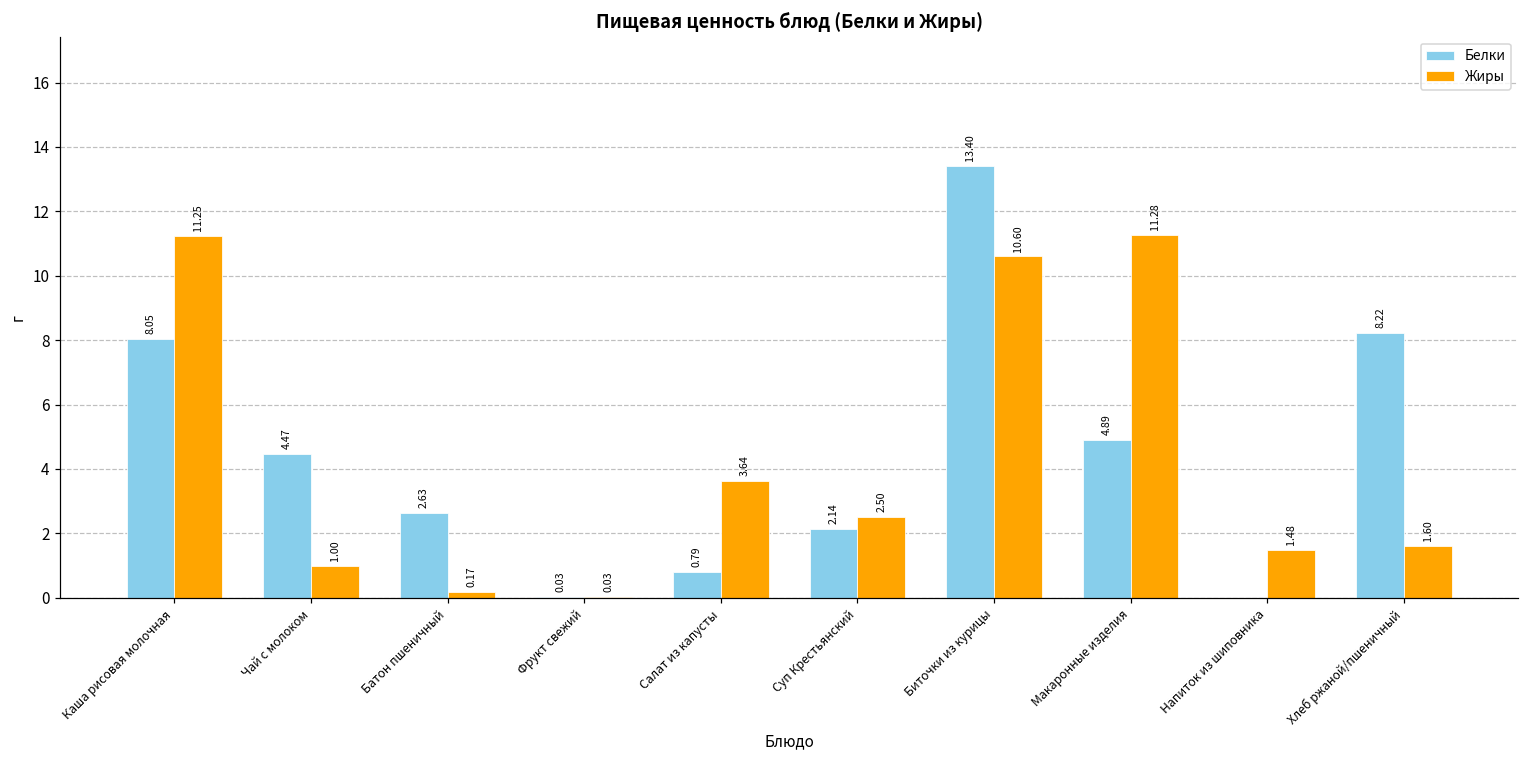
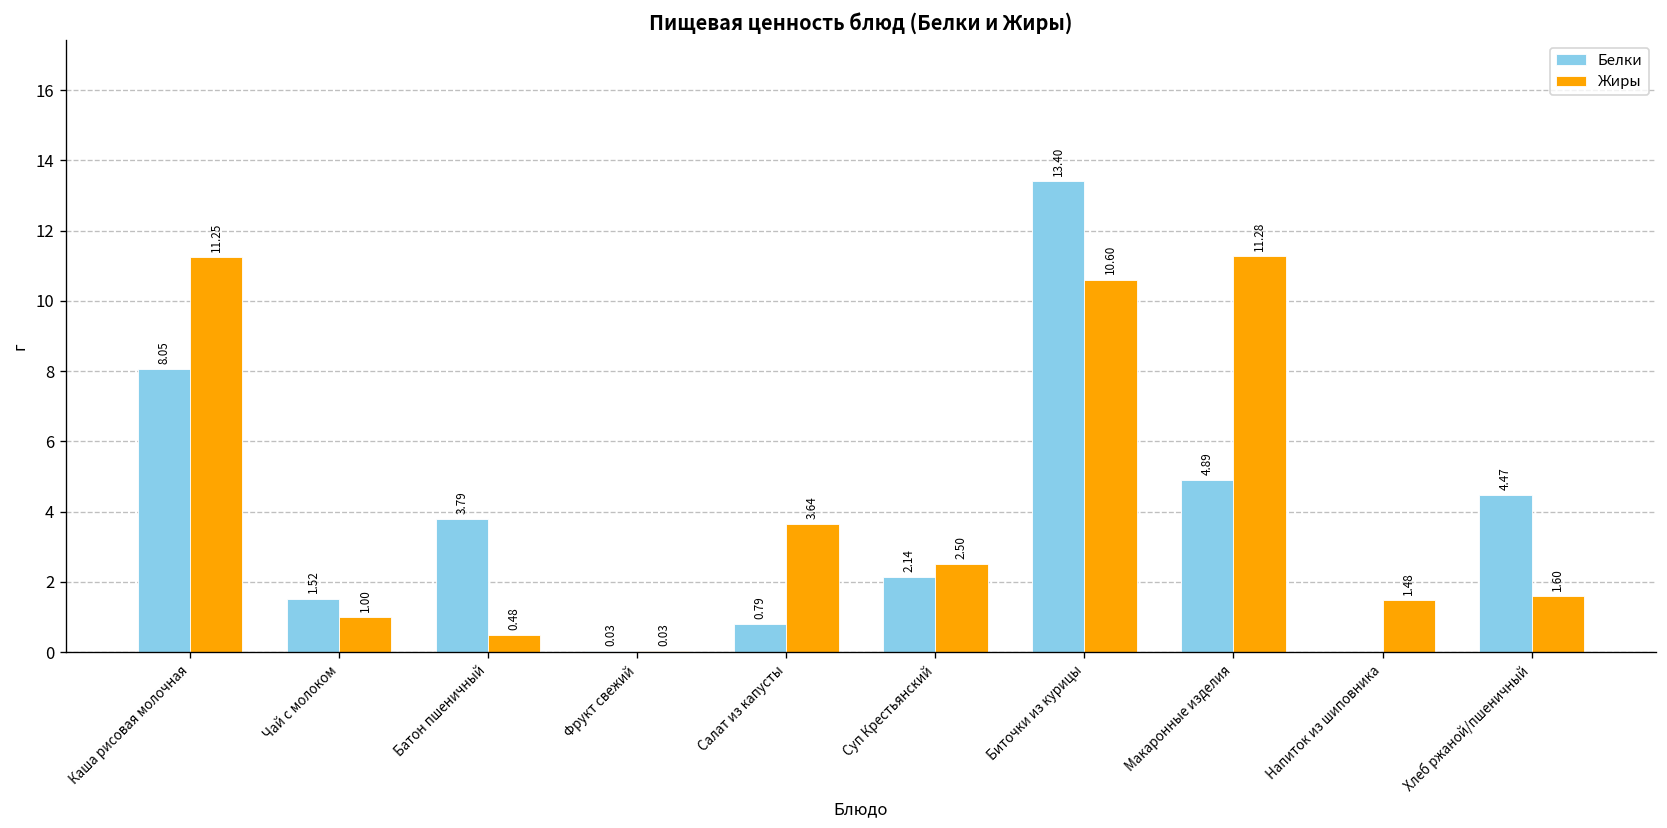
  {
    "Белки": {
      "Каша рисовая молочная": 8.05,
-     "Чай с молоком": 4.47,
-     "Батон пшеничный": 2.63,
+     "Чай с молоком": 1.52,
+     "Батон пшеничный": 3.79,
      "Фрукт свежий": 0.03,
      "Салат из капусты": 0.79,
      "Суп Крестьянский": 2.14,
      "Биточки из курицы": 13.40,
      "Макаронные изделия": 4.89,
-     "Хлеб ржаной/пшеничный": 8.22
+     "Хлеб ржаной/пшеничный": 4.47
    },
    "Жиры": {
      "Каша рисовая молочная": 11.25,
      "Чай с молоком": 1.00,
-     "Батон пшеничный": 0.17,
+     "Батон пшеничный": 0.48,
      "Фрукт свежий": 0.03,
      "Салат из капусты": 3.64,
      "Суп Крестьянский": 2.50,
      "Биточки из курицы": 10.60,
      "Макаронные изделия": 11.28,
      "Напиток из шиповника": 1.48,
      "Хлеб ржаной/пшеничный": 1.60
    }
  }
